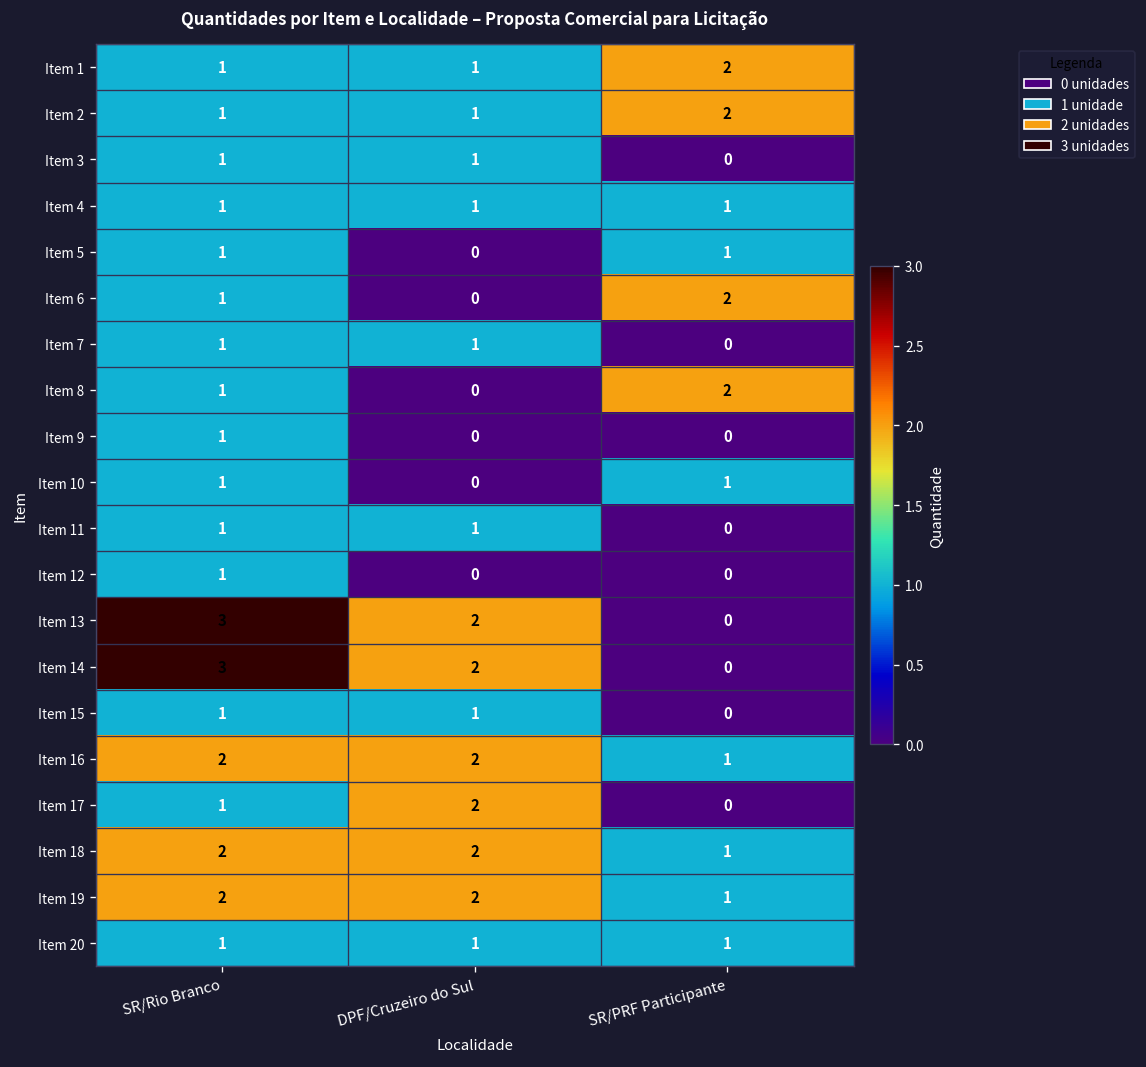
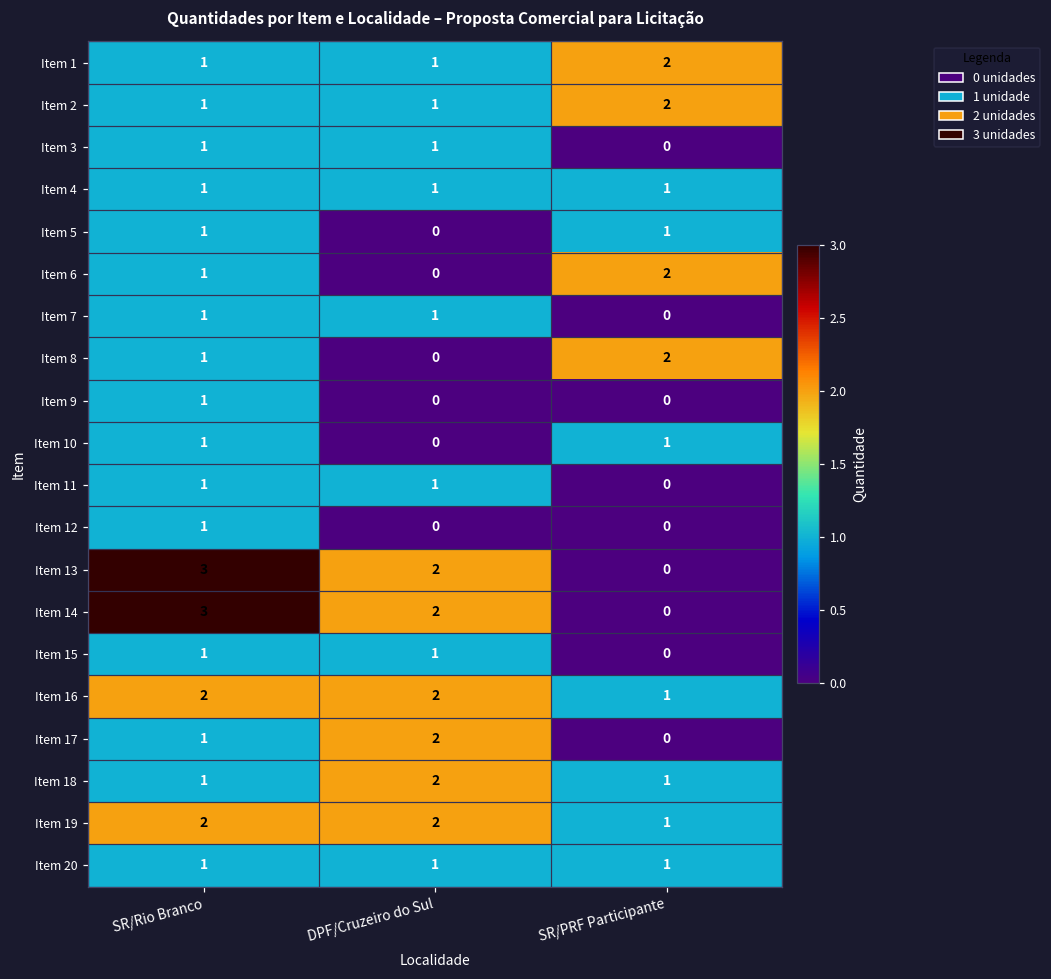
  {
    "Item 1": {
      "SR/Rio Branco": 1,
      "DPF/Cruzeiro do Sul": 1,
      "SR/PRF Participante": 2
    },
    "Item 2": {
      "SR/Rio Branco": 1,
      "DPF/Cruzeiro do Sul": 1,
      "SR/PRF Participante": 2
    },
    "Item 3": {
      "SR/Rio Branco": 1,
      "DPF/Cruzeiro do Sul": 1,
      "SR/PRF Participante": 0
    },
    "Item 4": {
      "SR/Rio Branco": 1,
      "DPF/Cruzeiro do Sul": 1,
      "SR/PRF Participante": 1
    },
    "Item 5": {
      "SR/Rio Branco": 1,
      "DPF/Cruzeiro do Sul": 0,
      "SR/PRF Participante": 1
    },
    "Item 6": {
      "SR/Rio Branco": 1,
      "DPF/Cruzeiro do Sul": 0,
      "SR/PRF Participante": 2
    },
    "Item 7": {
      "SR/Rio Branco": 1,
      "DPF/Cruzeiro do Sul": 1,
      "SR/PRF Participante": 0
    },
    "Item 8": {
      "SR/Rio Branco": 1,
      "DPF/Cruzeiro do Sul": 0,
      "SR/PRF Participante": 2
    },
    "Item 9": {
      "SR/Rio Branco": 1,
      "DPF/Cruzeiro do Sul": 0,
      "SR/PRF Participante": 0
    },
    "Item 10": {
      "SR/Rio Branco": 1,
      "DPF/Cruzeiro do Sul": 0,
      "SR/PRF Participante": 1
    },
    "Item 11": {
      "SR/Rio Branco": 1,
      "DPF/Cruzeiro do Sul": 1,
      "SR/PRF Participante": 0
    },
    "Item 12": {
      "SR/Rio Branco": 1,
      "DPF/Cruzeiro do Sul": 0,
      "SR/PRF Participante": 0
    },
    "Item 13": {
      "SR/Rio Branco": 3,
      "DPF/Cruzeiro do Sul": 2,
      "SR/PRF Participante": 0
    },
    "Item 14": {
      "SR/Rio Branco": 3,
      "DPF/Cruzeiro do Sul": 2,
      "SR/PRF Participante": 0
    },
    "Item 15": {
      "SR/Rio Branco": 1,
      "DPF/Cruzeiro do Sul": 1,
      "SR/PRF Participante": 0
    },
    "Item 16": {
      "SR/Rio Branco": 2,
      "DPF/Cruzeiro do Sul": 2,
      "SR/PRF Participante": 1
    },
    "Item 17": {
      "SR/Rio Branco": 1,
      "DPF/Cruzeiro do Sul": 2,
      "SR/PRF Participante": 0
    },
    "Item 18": {
-     "SR/Rio Branco": 2,
+     "SR/Rio Branco": 1,
      "DPF/Cruzeiro do Sul": 2,
      "SR/PRF Participante": 1
    },
    "Item 19": {
      "SR/Rio Branco": 2,
      "DPF/Cruzeiro do Sul": 2,
      "SR/PRF Participante": 1
    },
    "Item 20": {
      "SR/Rio Branco": 1,
      "DPF/Cruzeiro do Sul": 1,
      "SR/PRF Participante": 1
    }
  }
